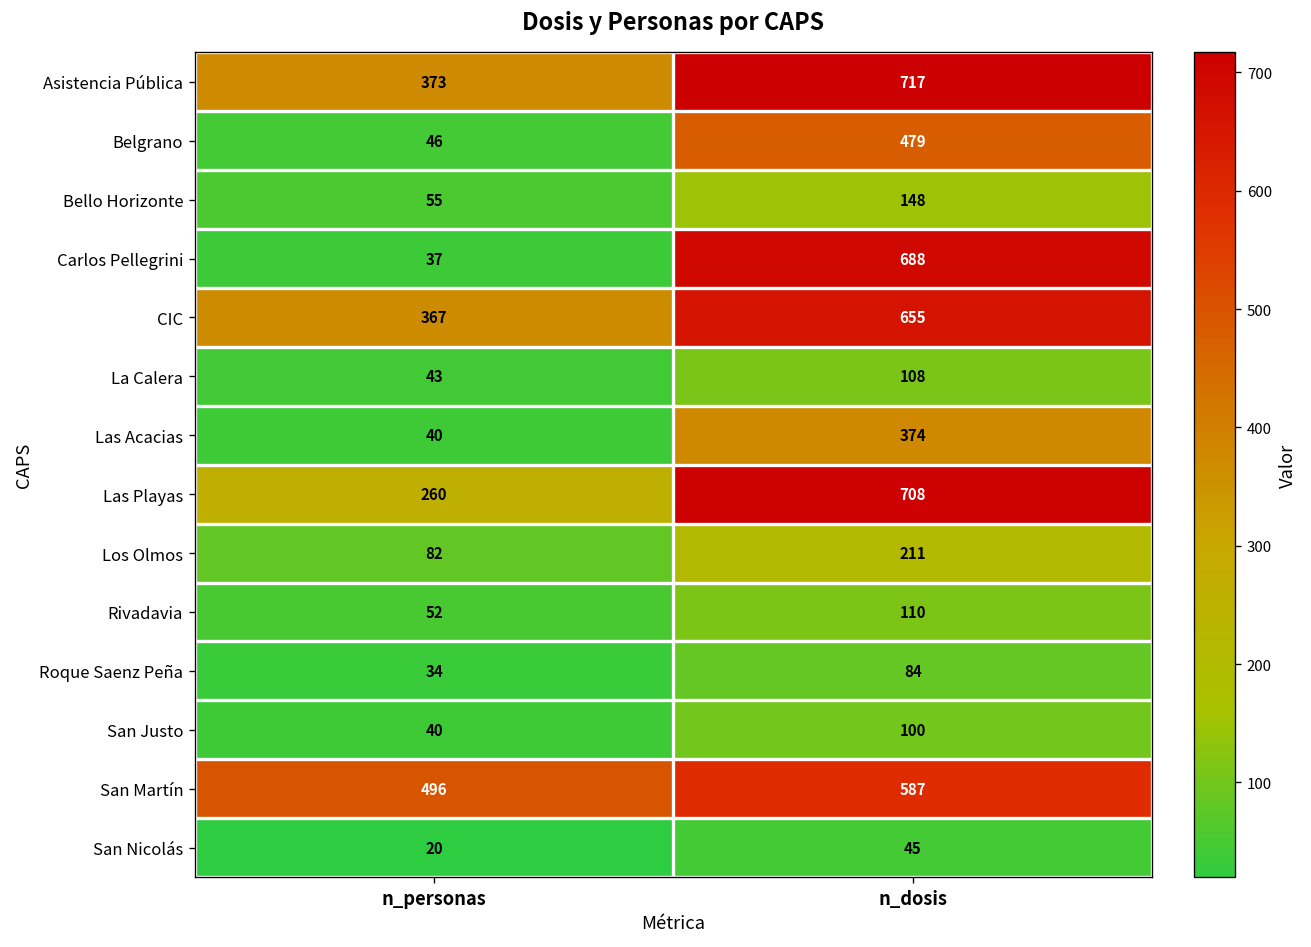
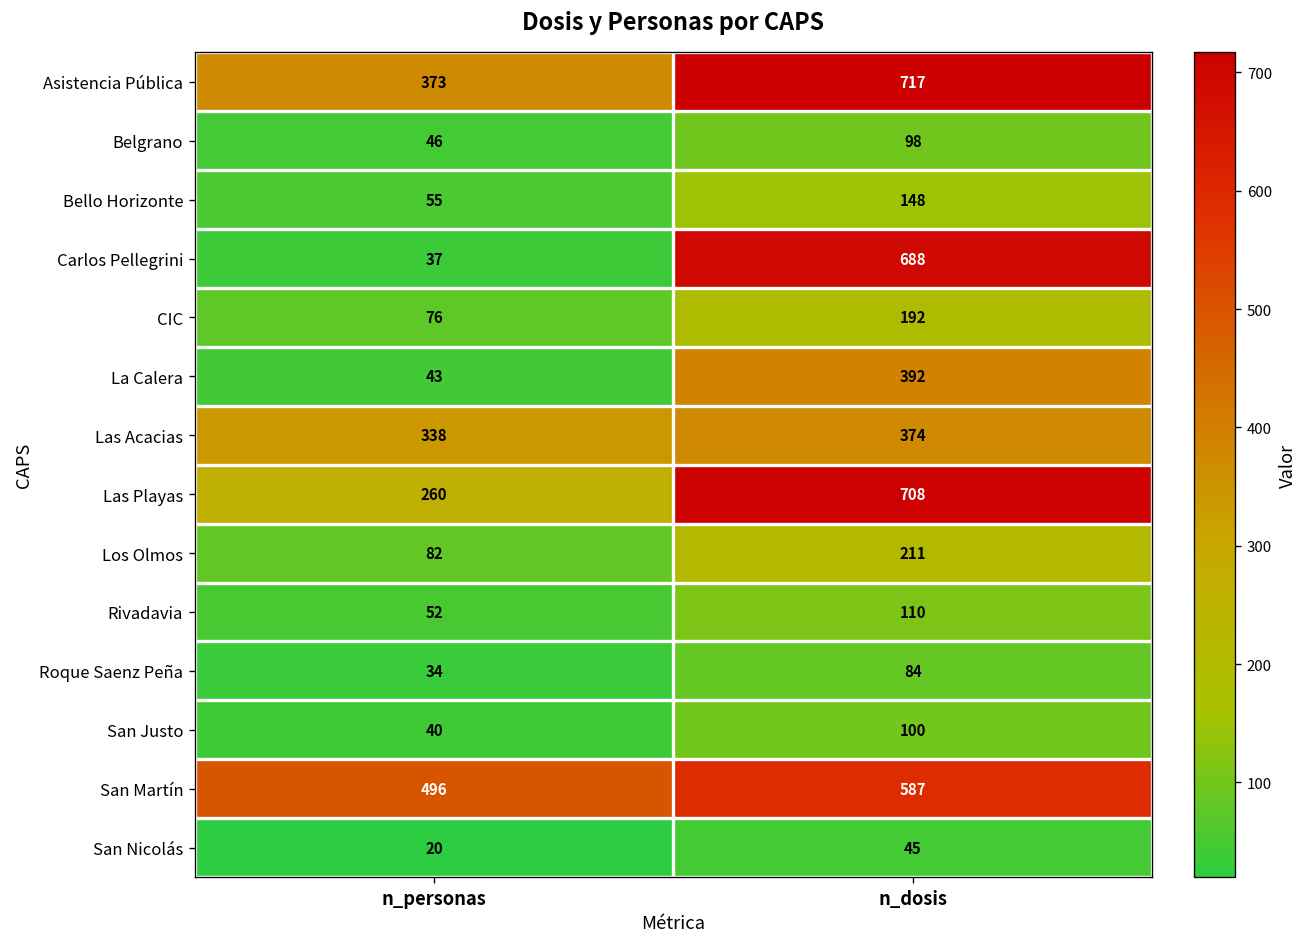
  {
    "Asistencia Pública": {
      "n_personas": 373,
      "n_dosis": 717
    },
    "Belgrano": {
      "n_personas": 46,
-     "n_dosis": 479
+     "n_dosis": 98
    },
    "Bello Horizonte": {
      "n_personas": 55,
      "n_dosis": 148
    },
    "Carlos Pellegrini": {
      "n_personas": 37,
      "n_dosis": 688
    },
    "CIC": {
-     "n_personas": 367,
-     "n_dosis": 655
+     "n_personas": 76,
+     "n_dosis": 192
    },
    "La Calera": {
      "n_personas": 43,
-     "n_dosis": 108
+     "n_dosis": 392
    },
    "Las Acacias": {
-     "n_personas": 40,
+     "n_personas": 338,
      "n_dosis": 374
    },
    "Las Playas": {
      "n_personas": 260,
      "n_dosis": 708
    },
    "Los Olmos": {
      "n_personas": 82,
      "n_dosis": 211
    },
    "Rivadavia": {
      "n_personas": 52,
      "n_dosis": 110
    },
    "Roque Saenz Peña": {
      "n_personas": 34,
      "n_dosis": 84
    },
    "San Justo": {
      "n_personas": 40,
      "n_dosis": 100
    },
    "San Martín": {
      "n_personas": 496,
      "n_dosis": 587
    },
    "San Nicolás": {
      "n_personas": 20,
      "n_dosis": 45
    }
  }
